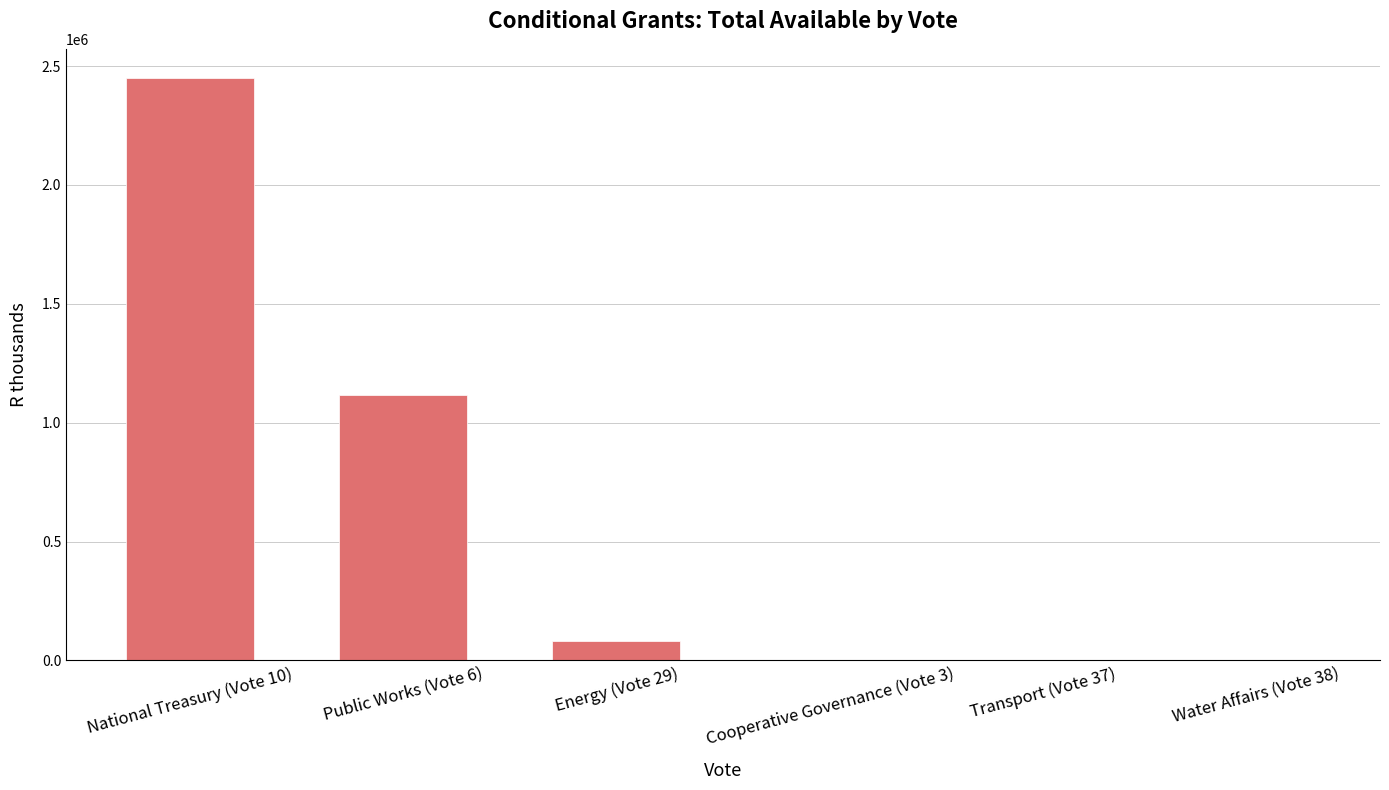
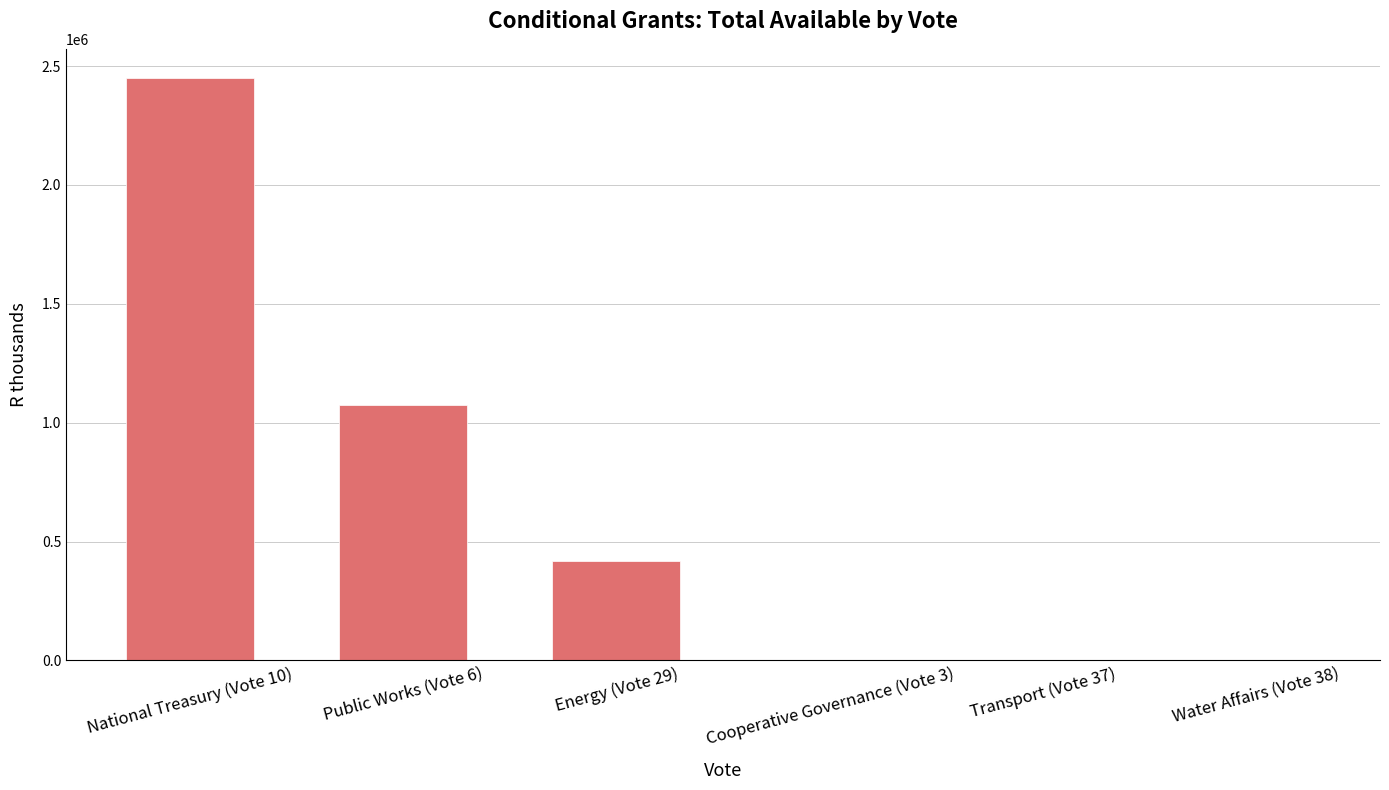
  {
    "National Treasury (Vote 10)": 2450000,
-   "Public Works (Vote 6)": 1120000,
-   "Energy (Vote 29)": 80000,
+   "Public Works (Vote 6)": 1080000,
+   "Energy (Vote 29)": 420000,
    "Cooperative Governance (Vote 3)": 0,
    "Transport (Vote 37)": 0,
    "Water Affairs (Vote 38)": 0
  }
